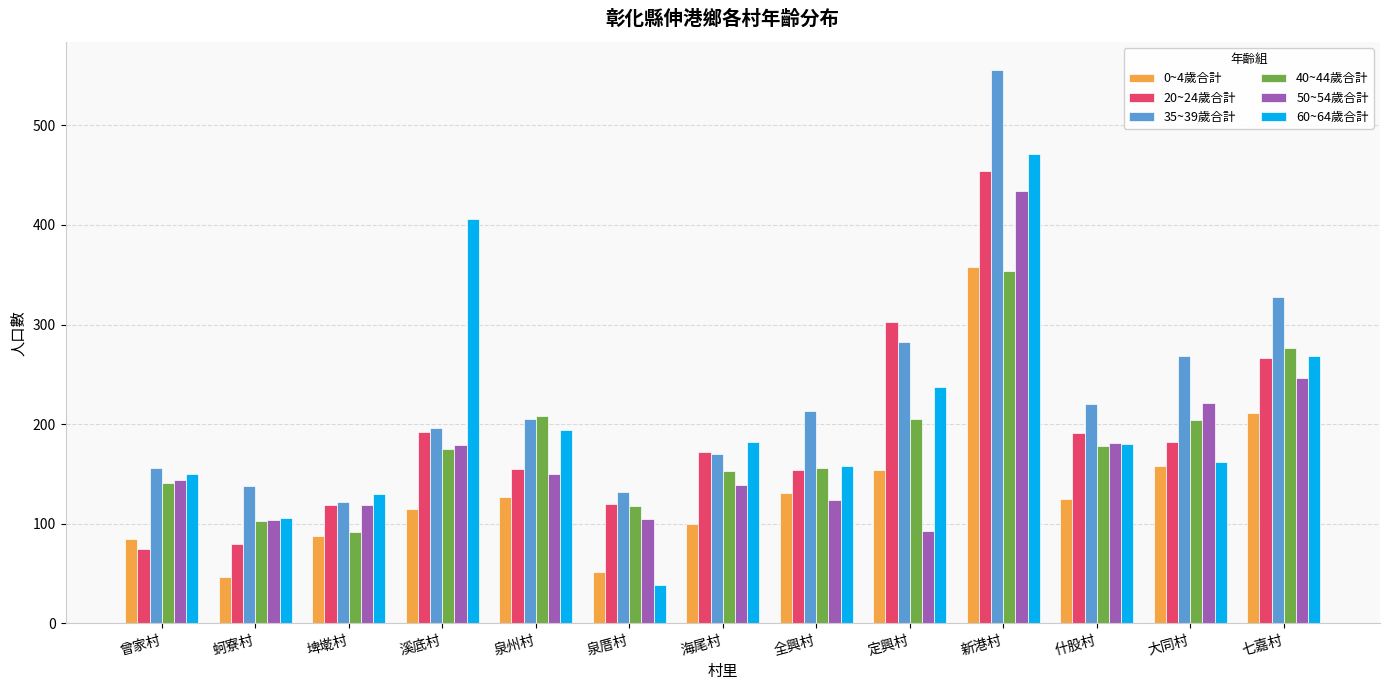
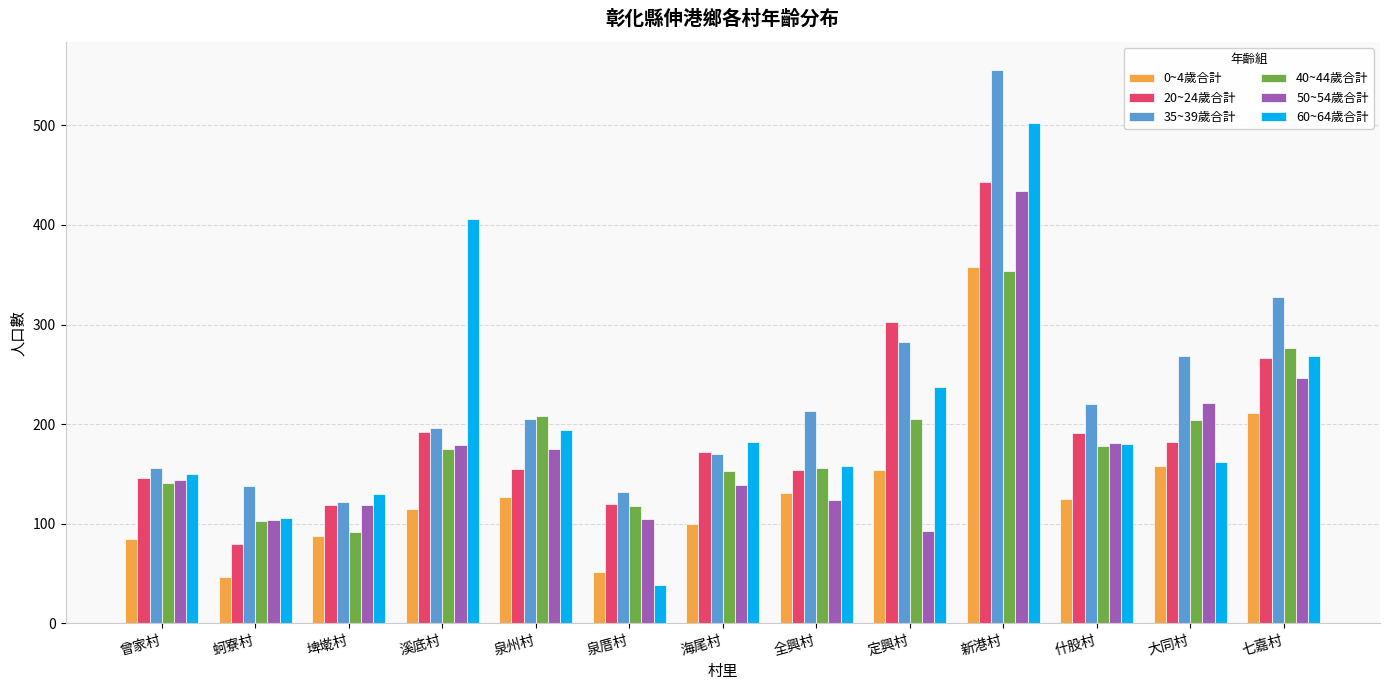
  {
    "0~4歲合計": {
      "曾家村": 90,
      "蚵寮村": 50,
      "埤墘村": 90,
      "溪底村": 120,
      "泉州村": 130,
      "泉厝村": 50,
      "海尾村": 100,
      "全興村": 130,
      "定興村": 150,
      "新港村": 360,
      "什股村": 130,
      "大同村": 160,
      "七嘉村": 210
    },
    "20~24歲合計": {
-     "曾家村": 80,
+     "曾家村": 150,
      "蚵寮村": 80,
      "埤墘村": 120,
      "溪底村": 190,
      "泉州村": 160,
      "泉厝村": 120,
      "海尾村": 170,
      "全興村": 150,
      "定興村": 300,
-     "新港村": 450,
+     "新港村": 440,
      "什股村": 190,
      "大同村": 180,
      "七嘉村": 270
    },
    "35~39歲合計": {
      "曾家村": 160,
      "蚵寮村": 140,
      "埤墘村": 120,
      "溪底村": 200,
      "泉州村": 210,
      "泉厝村": 130,
      "海尾村": 170,
      "全興村": 210,
      "定興村": 280,
      "新港村": 560,
      "什股村": 220,
      "大同村": 270,
      "七嘉村": 330
    },
    "40~44歲合計": {
      "曾家村": 140,
      "蚵寮村": 100,
      "埤墘村": 90,
      "溪底村": 180,
      "泉州村": 210,
      "泉厝村": 120,
      "海尾村": 150,
      "全興村": 160,
      "定興村": 210,
      "新港村": 350,
      "什股村": 180,
      "大同村": 200,
      "七嘉村": 280
    },
    "50~54歲合計": {
      "曾家村": 140,
      "蚵寮村": 100,
      "埤墘村": 120,
      "溪底村": 180,
-     "泉州村": 150,
+     "泉州村": 180,
      "泉厝村": 110,
      "海尾村": 140,
      "全興村": 120,
      "定興村": 90,
      "新港村": 430,
      "什股村": 180,
      "大同村": 220,
      "七嘉村": 250
    },
    "60~64歲合計": {
      "曾家村": 150,
      "蚵寮村": 110,
      "埤墘村": 130,
      "溪底村": 410,
      "泉州村": 190,
      "泉厝村": 40,
      "海尾村": 180,
      "全興村": 160,
      "定興村": 240,
-     "新港村": 470,
+     "新港村": 500,
      "什股村": 180,
      "大同村": 160,
      "七嘉村": 270
    }
  }
